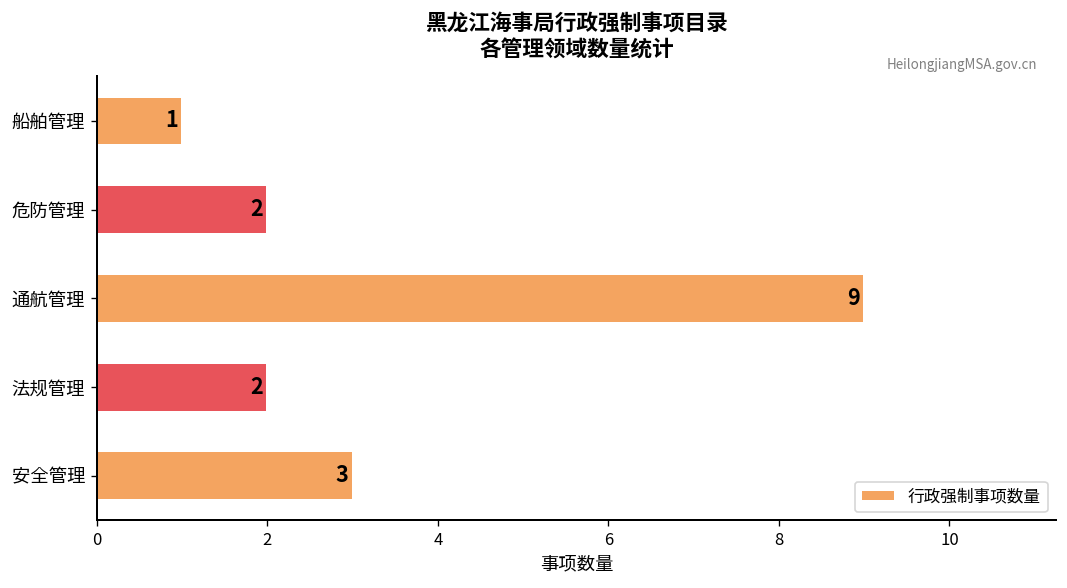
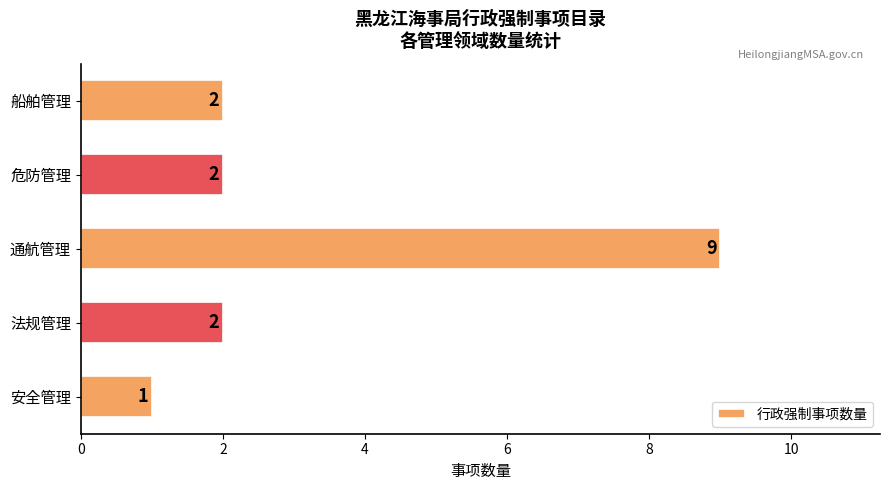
  {
-   "船舶管理": 1,
+   "船舶管理": 2,
    "危防管理": 2,
    "通航管理": 9,
    "法规管理": 2,
-   "安全管理": 3
+   "安全管理": 1
  }
